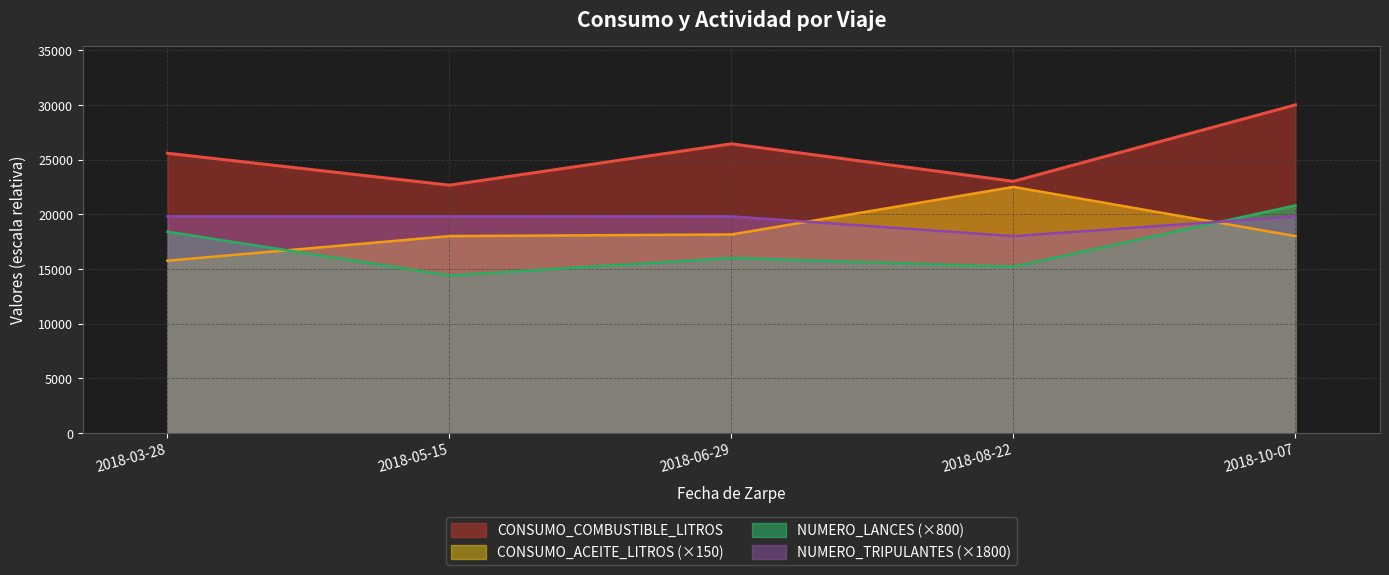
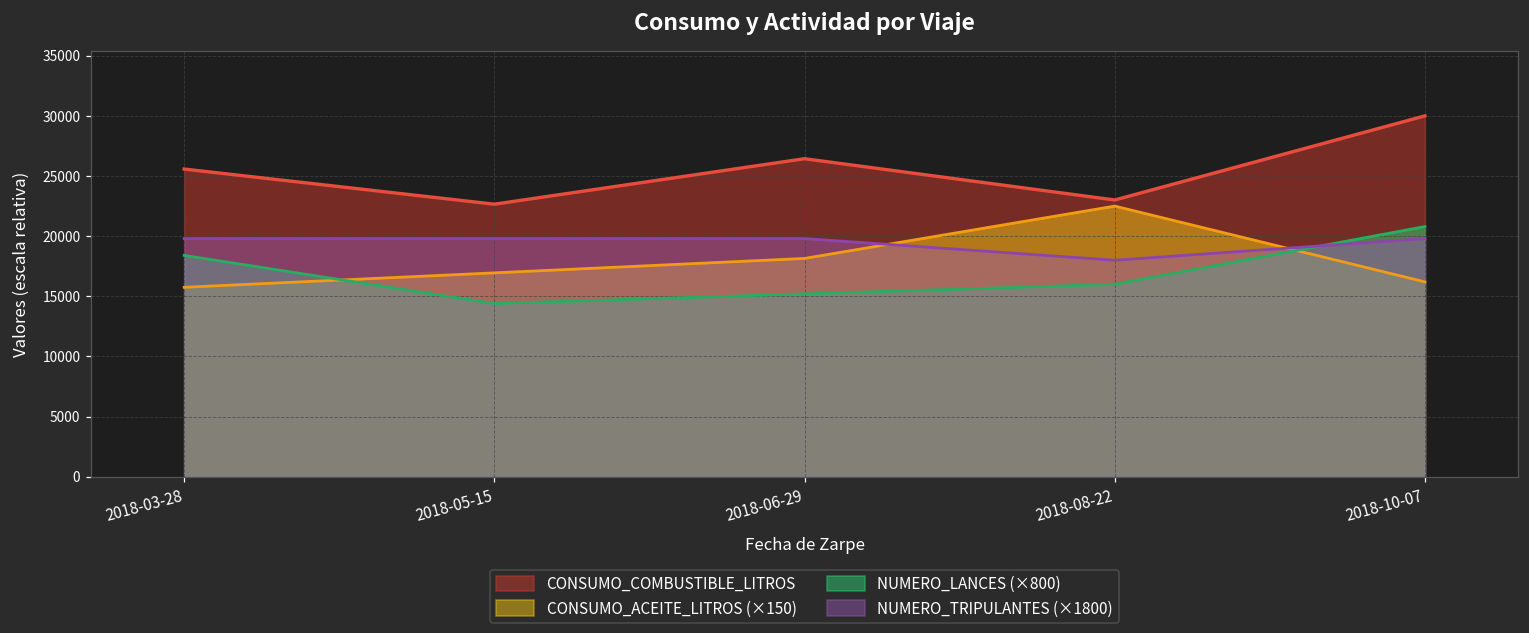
  {
    "CONSUMO_COMBUSTIBLE_LITROS": {
      "2018-03-28": 25600,
      "2018-05-15": 22700,
      "2018-06-29": 26400,
      "2018-08-22": 23000,
      "2018-10-07": 30000
    },
    "CONSUMO_ACEITE_LITROS (×150)": {
      "2018-03-28": 15800,
-     "2018-05-15": 18000,
+     "2018-05-15": 17000,
      "2018-06-29": 18200,
      "2018-08-22": 22500,
-     "2018-10-07": 18000
+     "2018-10-07": 16200
    },
    "NUMERO_LANCES (×800)": {
      "2018-03-28": 18400,
      "2018-05-15": 14400,
-     "2018-06-29": 16000,
-     "2018-08-22": 15200,
+     "2018-06-29": 15200,
+     "2018-08-22": 16000,
      "2018-10-07": 20800
    },
    "NUMERO_TRIPULANTES (×1800)": {
      "2018-03-28": 19800,
      "2018-05-15": 19800,
      "2018-06-29": 19800,
      "2018-08-22": 18000,
      "2018-10-07": 19800
    }
  }
